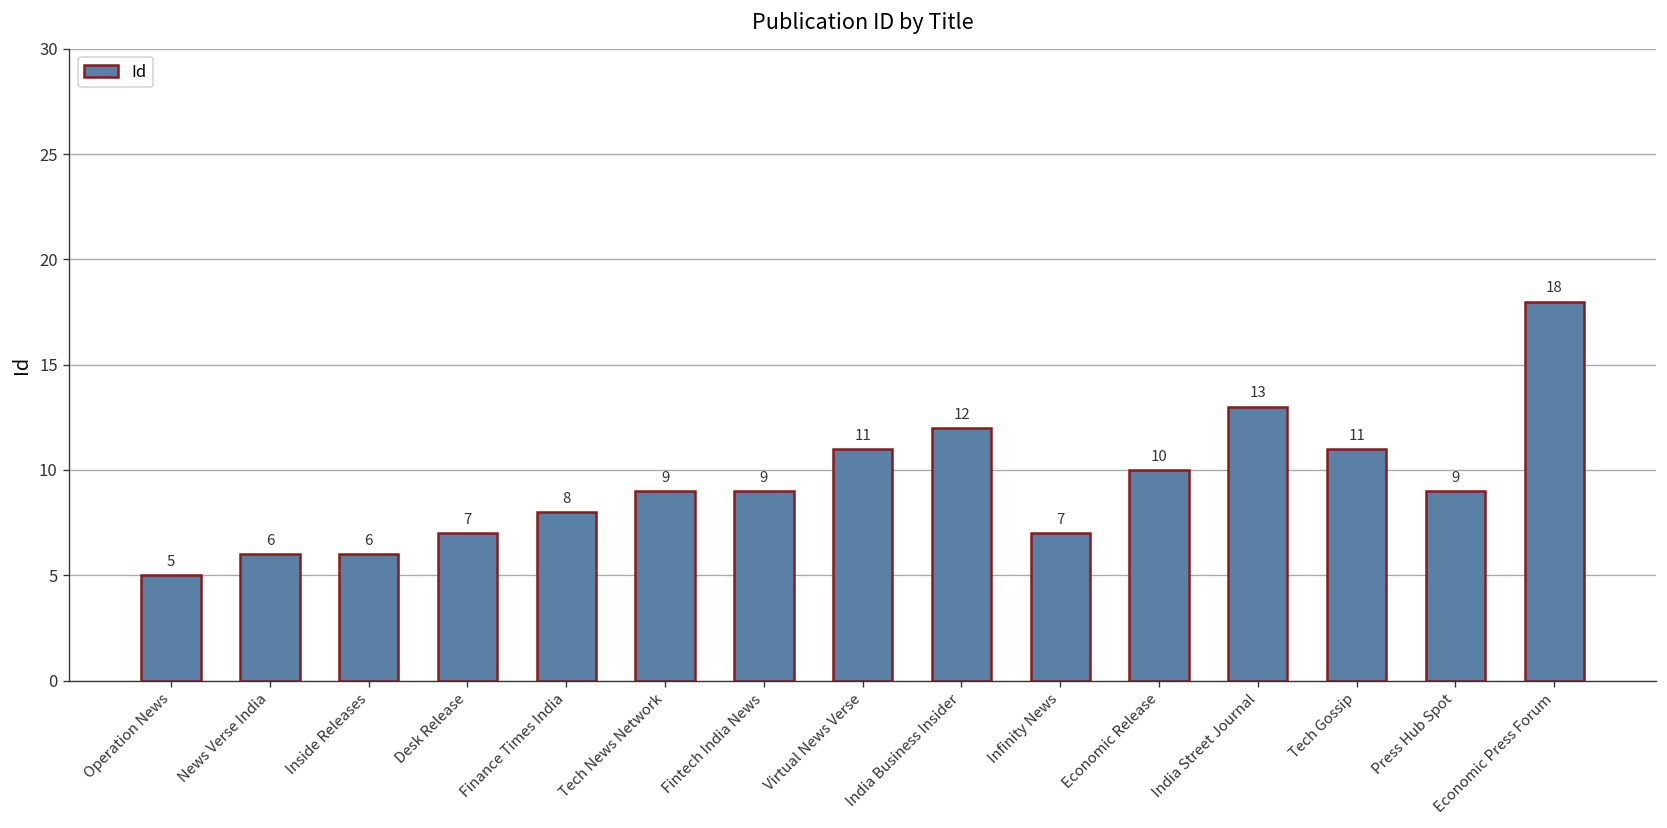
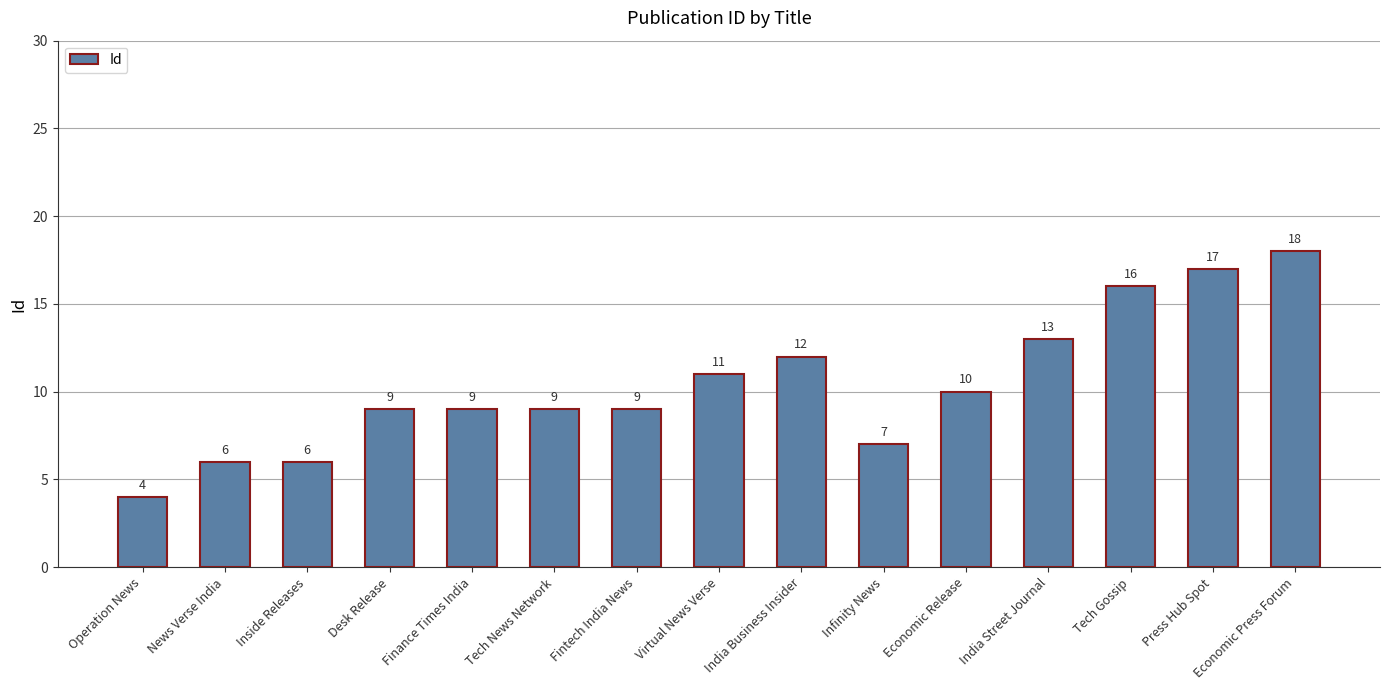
  {
-   "Operation News": 5,
+   "Operation News": 4,
    "News Verse India": 6,
    "Inside Releases": 6,
-   "Desk Release": 7,
-   "Finance Times India": 8,
+   "Desk Release": 9,
+   "Finance Times India": 9,
    "Tech News Network": 9,
    "Fintech India News": 9,
    "Virtual News Verse": 11,
    "India Business Insider": 12,
    "Infinity News": 7,
    "Economic Release": 10,
    "India Street Journal": 13,
-   "Tech Gossip": 11,
-   "Press Hub Spot": 9,
+   "Tech Gossip": 16,
+   "Press Hub Spot": 17,
    "Economic Press Forum": 18
  }
